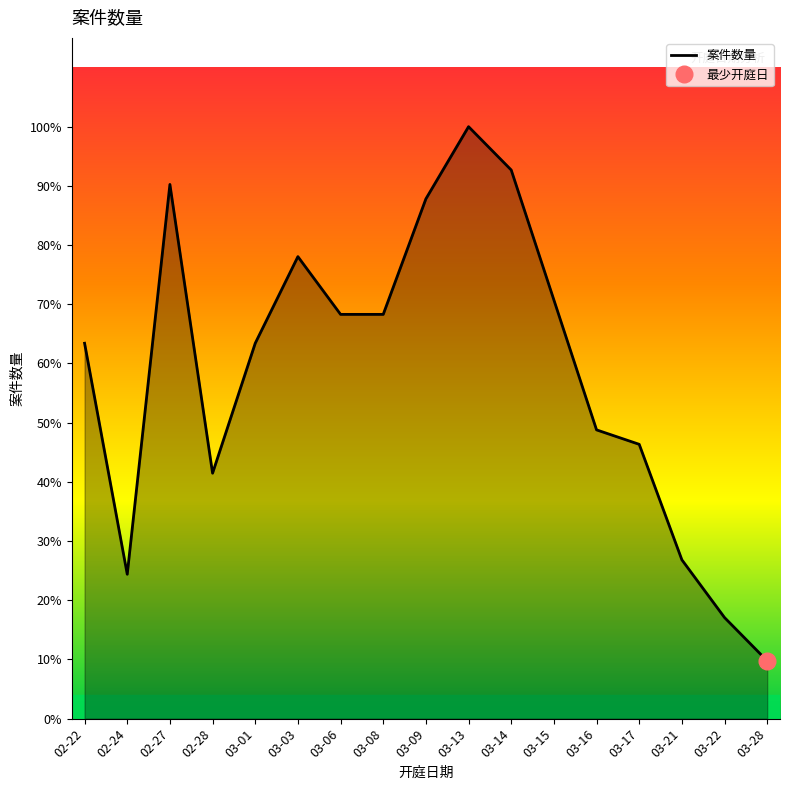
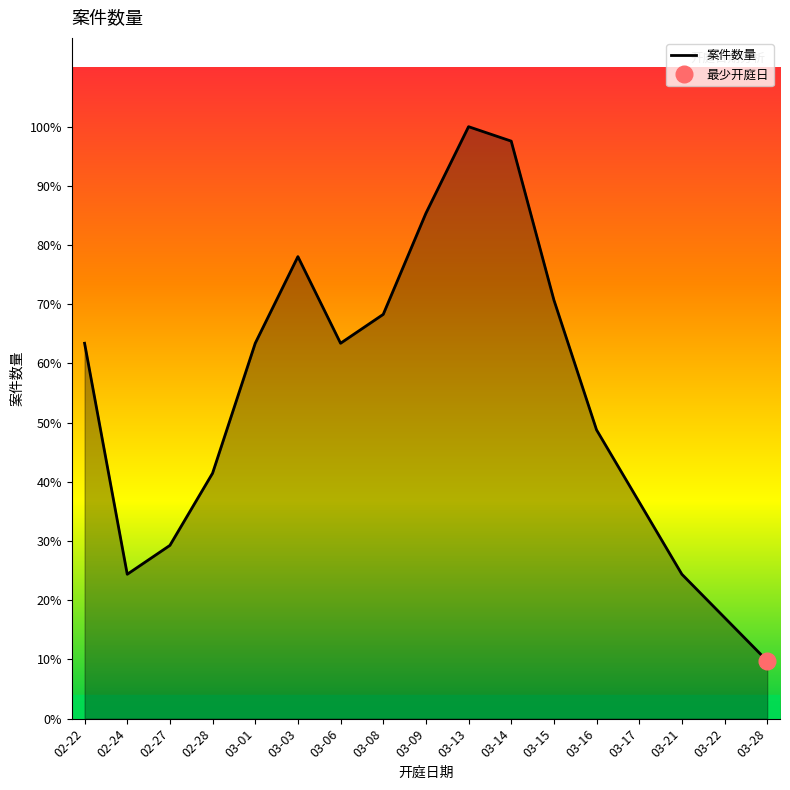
  {
    "案件数量": {
      "02-22": "63%",
      "02-24": "24%",
-     "02-27": "90%",
+     "02-27": "29%",
      "02-28": "41%",
      "03-01": "63%",
      "03-03": "78%",
-     "03-06": "68%",
+     "03-06": "63%",
      "03-08": "68%",
-     "03-09": "88%",
+     "03-09": "85%",
      "03-13": "100%",
-     "03-14": "93%",
+     "03-14": "98%",
      "03-15": "71%",
      "03-16": "49%",
-     "03-17": "46%",
-     "03-21": "27%",
+     "03-17": "37%",
+     "03-21": "24%",
      "03-22": "17%"
    }
  }
